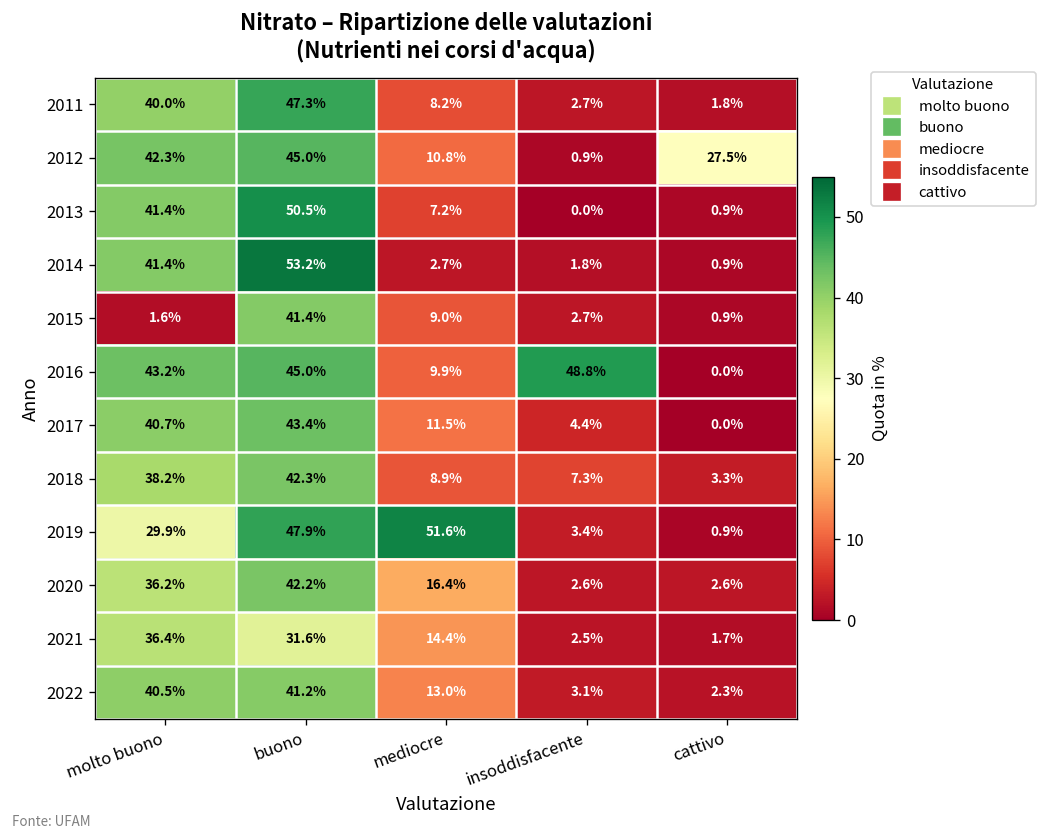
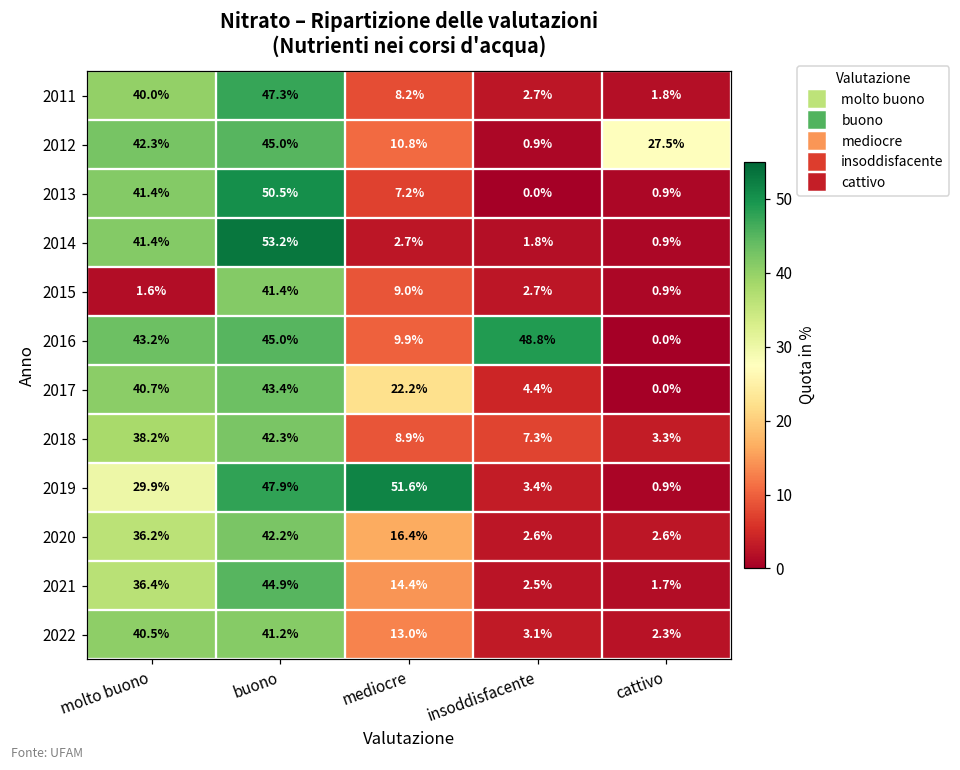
  {
    "2011": {
      "molto buono": "40.0%",
      "buono": "47.3%",
      "mediocre": "8.2%",
      "insoddisfacente": "2.7%",
      "cattivo": "1.8%"
    },
    "2012": {
      "molto buono": "42.3%",
      "buono": "45.0%",
      "mediocre": "10.8%",
      "insoddisfacente": "0.9%",
      "cattivo": "27.5%"
    },
    "2013": {
      "molto buono": "41.4%",
      "buono": "50.5%",
      "mediocre": "7.2%",
      "insoddisfacente": "0.0%",
      "cattivo": "0.9%"
    },
    "2014": {
      "molto buono": "41.4%",
      "buono": "53.2%",
      "mediocre": "2.7%",
      "insoddisfacente": "1.8%",
      "cattivo": "0.9%"
    },
    "2015": {
      "molto buono": "1.6%",
      "buono": "41.4%",
      "mediocre": "9.0%",
      "insoddisfacente": "2.7%",
      "cattivo": "0.9%"
    },
    "2016": {
      "molto buono": "43.2%",
      "buono": "45.0%",
      "mediocre": "9.9%",
      "insoddisfacente": "48.8%",
      "cattivo": "0.0%"
    },
    "2017": {
      "molto buono": "40.7%",
      "buono": "43.4%",
-     "mediocre": "11.5%",
+     "mediocre": "22.2%",
      "insoddisfacente": "4.4%",
      "cattivo": "0.0%"
    },
    "2018": {
      "molto buono": "38.2%",
      "buono": "42.3%",
      "mediocre": "8.9%",
      "insoddisfacente": "7.3%",
      "cattivo": "3.3%"
    },
    "2019": {
      "molto buono": "29.9%",
      "buono": "47.9%",
      "mediocre": "51.6%",
      "insoddisfacente": "3.4%",
      "cattivo": "0.9%"
    },
    "2020": {
      "molto buono": "36.2%",
      "buono": "42.2%",
      "mediocre": "16.4%",
      "insoddisfacente": "2.6%",
      "cattivo": "2.6%"
    },
    "2021": {
      "molto buono": "36.4%",
-     "buono": "31.6%",
+     "buono": "44.9%",
      "mediocre": "14.4%",
      "insoddisfacente": "2.5%",
      "cattivo": "1.7%"
    },
    "2022": {
      "molto buono": "40.5%",
      "buono": "41.2%",
      "mediocre": "13.0%",
      "insoddisfacente": "3.1%",
      "cattivo": "2.3%"
    }
  }
